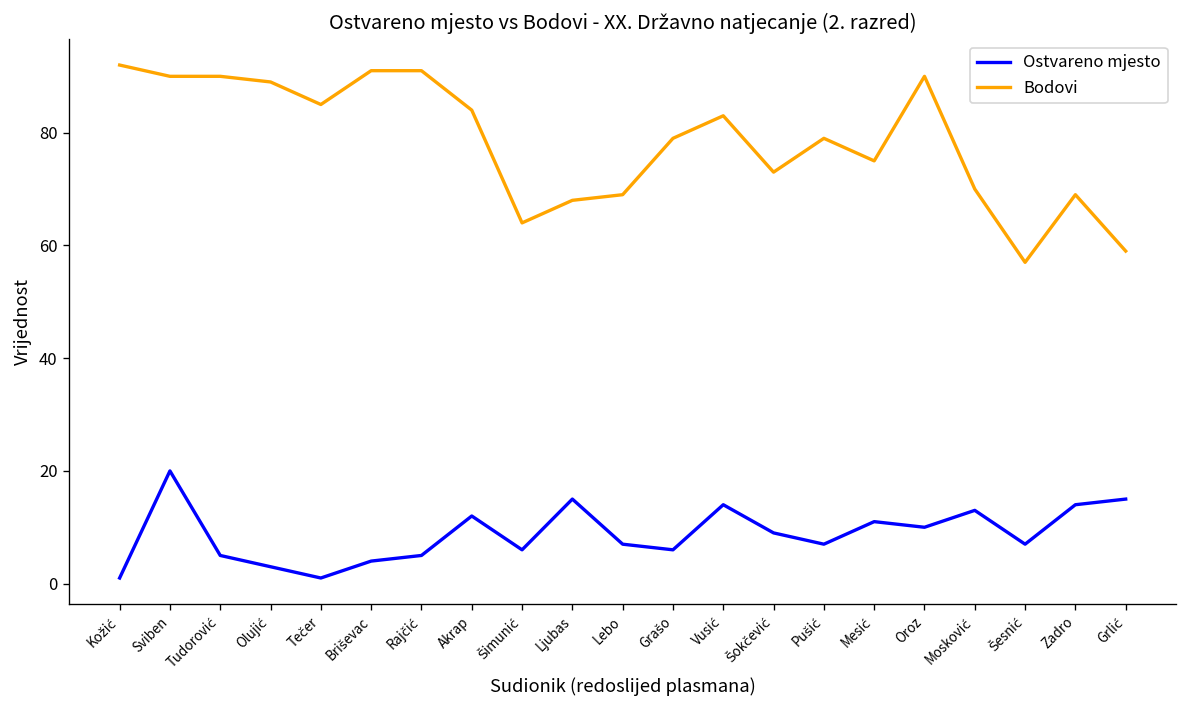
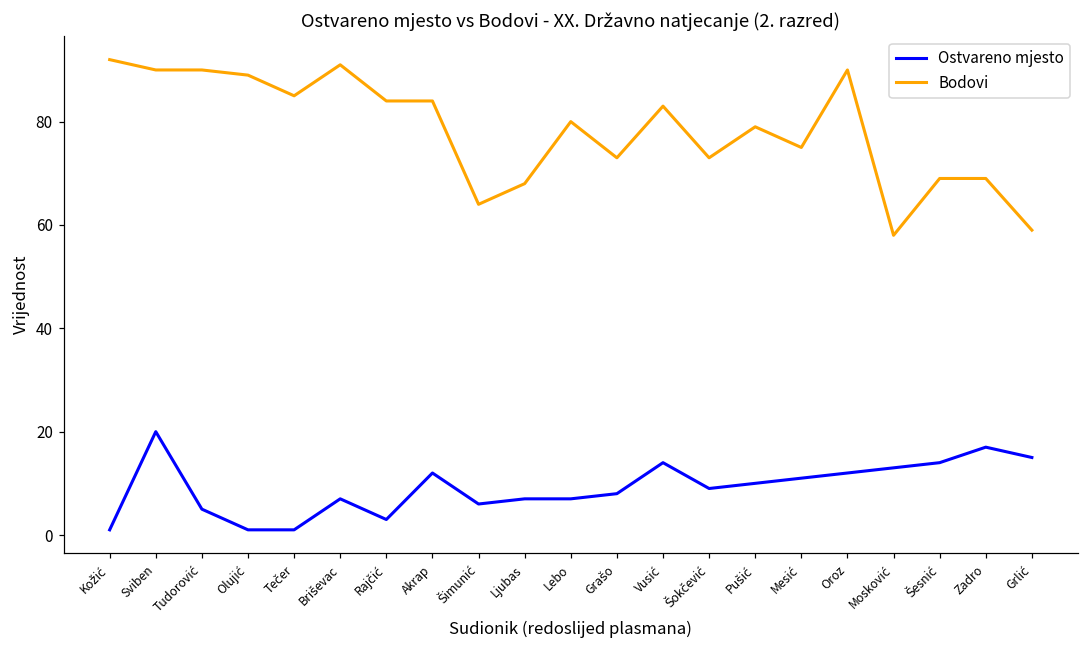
  {
    "Ostvareno mjesto": {
      "Kožić": 1,
      "Sviben": 20,
      "Tudorović": 5,
-     "Olujić": 3,
+     "Olujić": 1,
      "Tečer": 1,
-     "Briševac": 4,
-     "Rajčić": 5,
+     "Briševac": 7,
+     "Rajčić": 3,
      "Akrap": 12,
      "Šimunić": 6,
-     "Ljubas": 15,
+     "Ljubas": 7,
      "Lebo": 7,
-     "Grašo": 6,
+     "Grašo": 8,
      "Vusić": 14,
      "Šokčević": 9,
-     "Pušić": 7,
+     "Pušić": 10,
      "Mesić": 11,
-     "Oroz": 10,
+     "Oroz": 12,
      "Mosković": 13,
-     "Šesnić": 7,
-     "Zadro": 14,
+     "Šesnić": 14,
+     "Zadro": 17,
      "Grlić": 15
    },
    "Bodovi": {
      "Kožić": 92,
      "Sviben": 90,
      "Tudorović": 90,
      "Olujić": 89,
      "Tečer": 85,
      "Briševac": 91,
-     "Rajčić": 91,
+     "Rajčić": 84,
      "Akrap": 84,
      "Šimunić": 64,
      "Ljubas": 68,
-     "Lebo": 69,
-     "Grašo": 79,
+     "Lebo": 80,
+     "Grašo": 73,
      "Vusić": 83,
      "Šokčević": 73,
      "Pušić": 79,
      "Mesić": 75,
      "Oroz": 90,
-     "Mosković": 70,
-     "Šesnić": 57,
+     "Mosković": 58,
+     "Šesnić": 69,
      "Zadro": 69,
      "Grlić": 59
    }
  }
